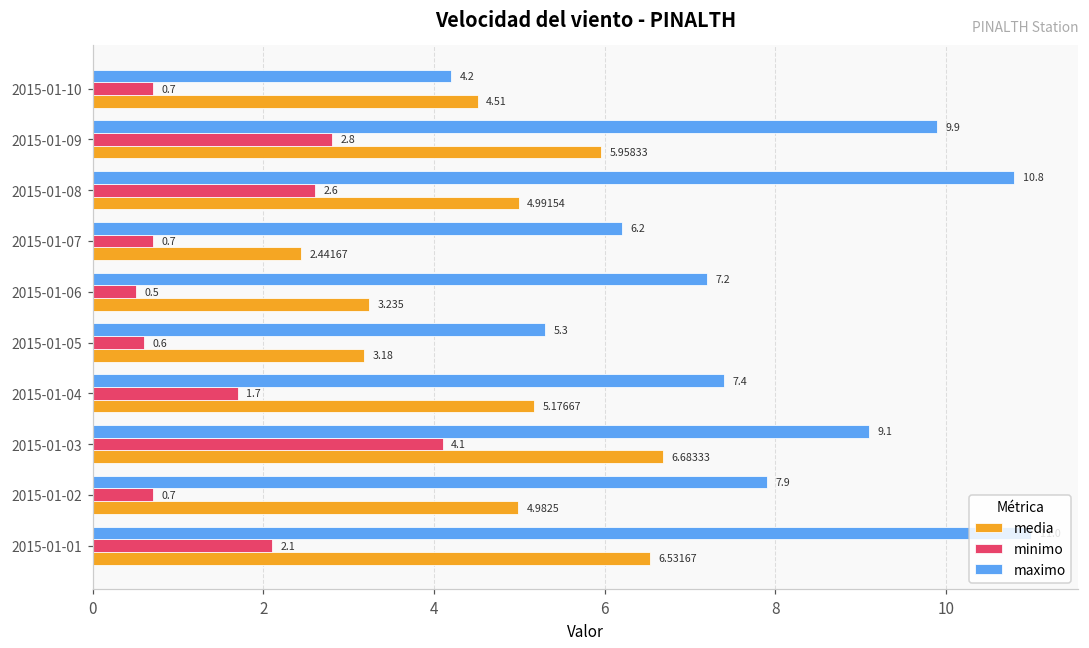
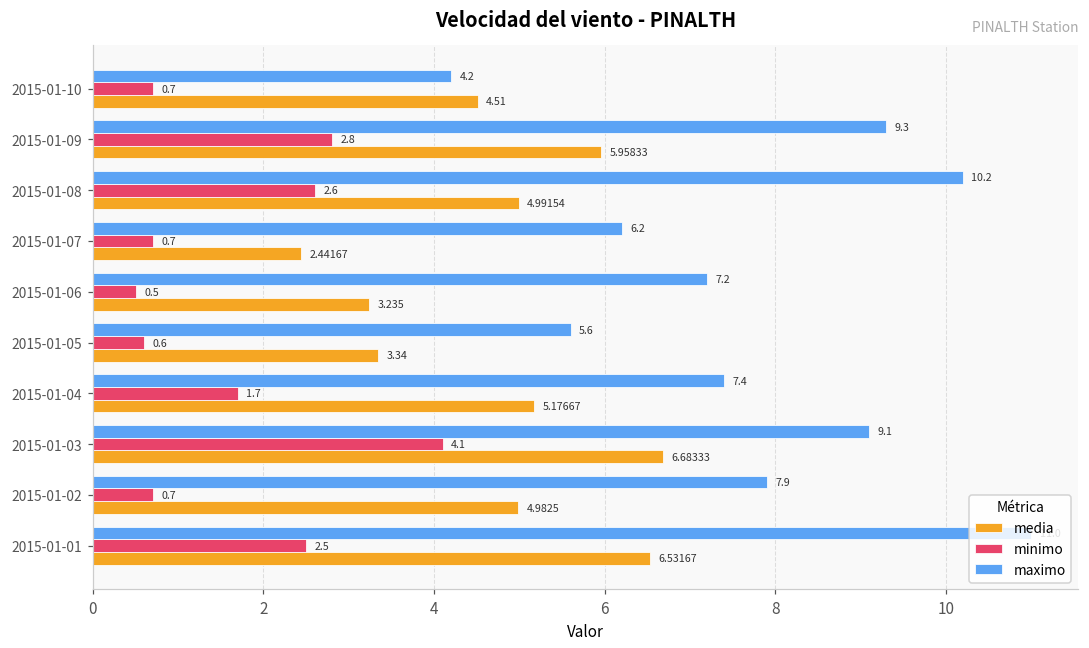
  {
    "media": {
      "2015-01-10": 4.51,
      "2015-01-09": 5.95833,
      "2015-01-08": 4.99154,
      "2015-01-07": 2.44167,
      "2015-01-06": 3.235,
-     "2015-01-05": 3.18,
+     "2015-01-05": 3.34,
      "2015-01-04": 5.17667,
      "2015-01-03": 6.68333,
      "2015-01-02": 4.9825,
      "2015-01-01": 6.53167
    },
    "minimo": {
      "2015-01-10": 0.7,
      "2015-01-09": 2.8,
      "2015-01-08": 2.6,
      "2015-01-07": 0.7,
      "2015-01-06": 0.5,
      "2015-01-05": 0.6,
      "2015-01-04": 1.7,
      "2015-01-03": 4.1,
      "2015-01-02": 0.7,
-     "2015-01-01": 2.1
+     "2015-01-01": 2.5
    },
    "maximo": {
      "2015-01-10": 4.2,
-     "2015-01-09": 9.9,
-     "2015-01-08": 10.8,
+     "2015-01-09": 9.3,
+     "2015-01-08": 10.2,
      "2015-01-07": 6.2,
      "2015-01-06": 7.2,
-     "2015-01-05": 5.3,
+     "2015-01-05": 5.6,
      "2015-01-04": 7.4,
      "2015-01-03": 9.1,
      "2015-01-02": 7.9
    }
  }
